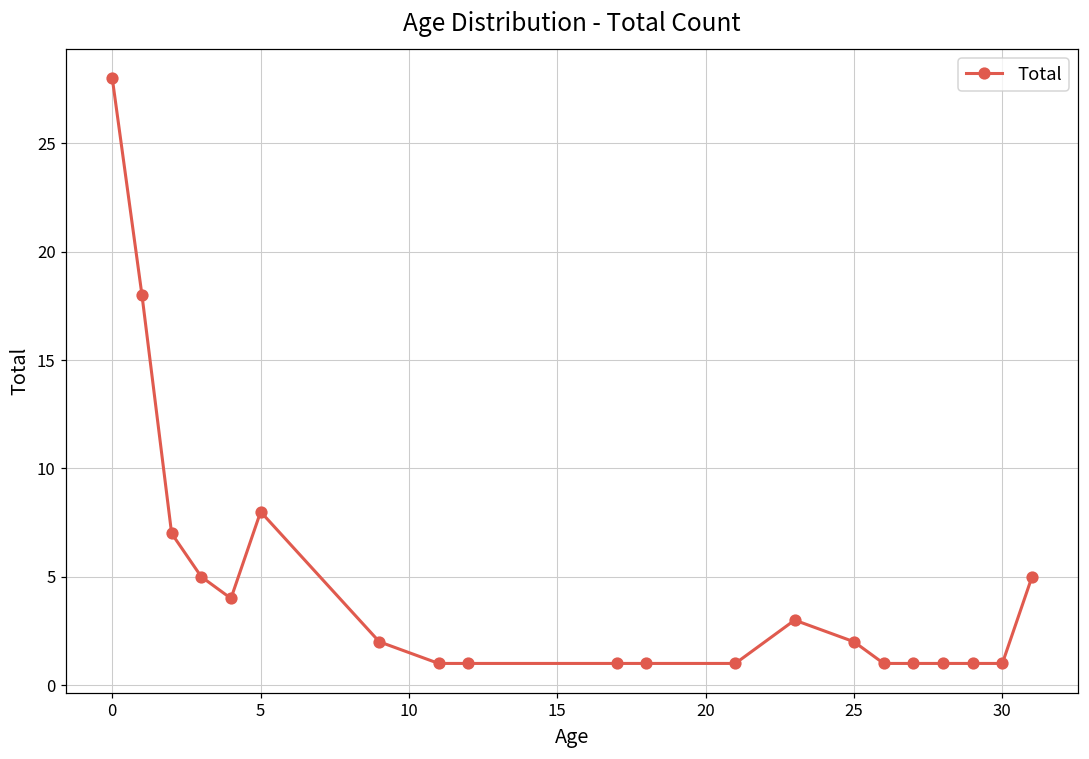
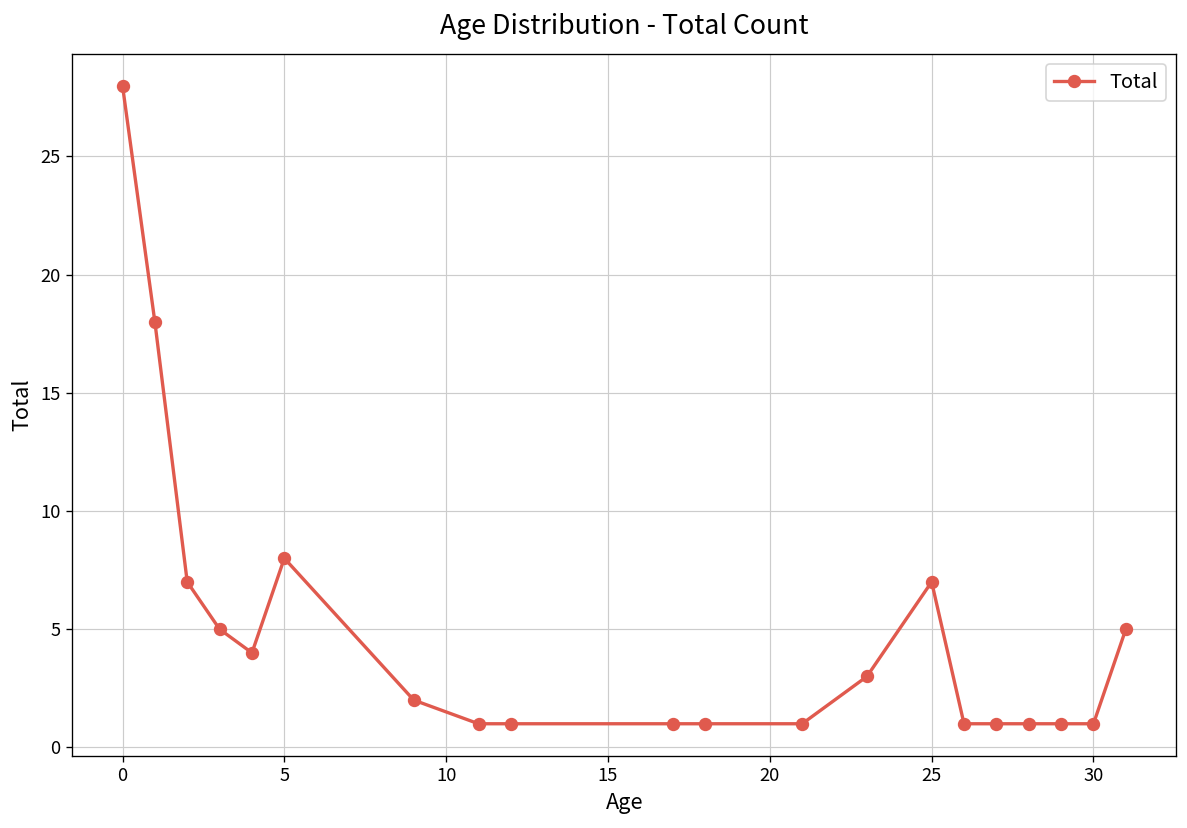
  {
    "0": 28,
    "5": 8,
-   "25": 2,
+   "25": 7,
    "30": 1
  }
